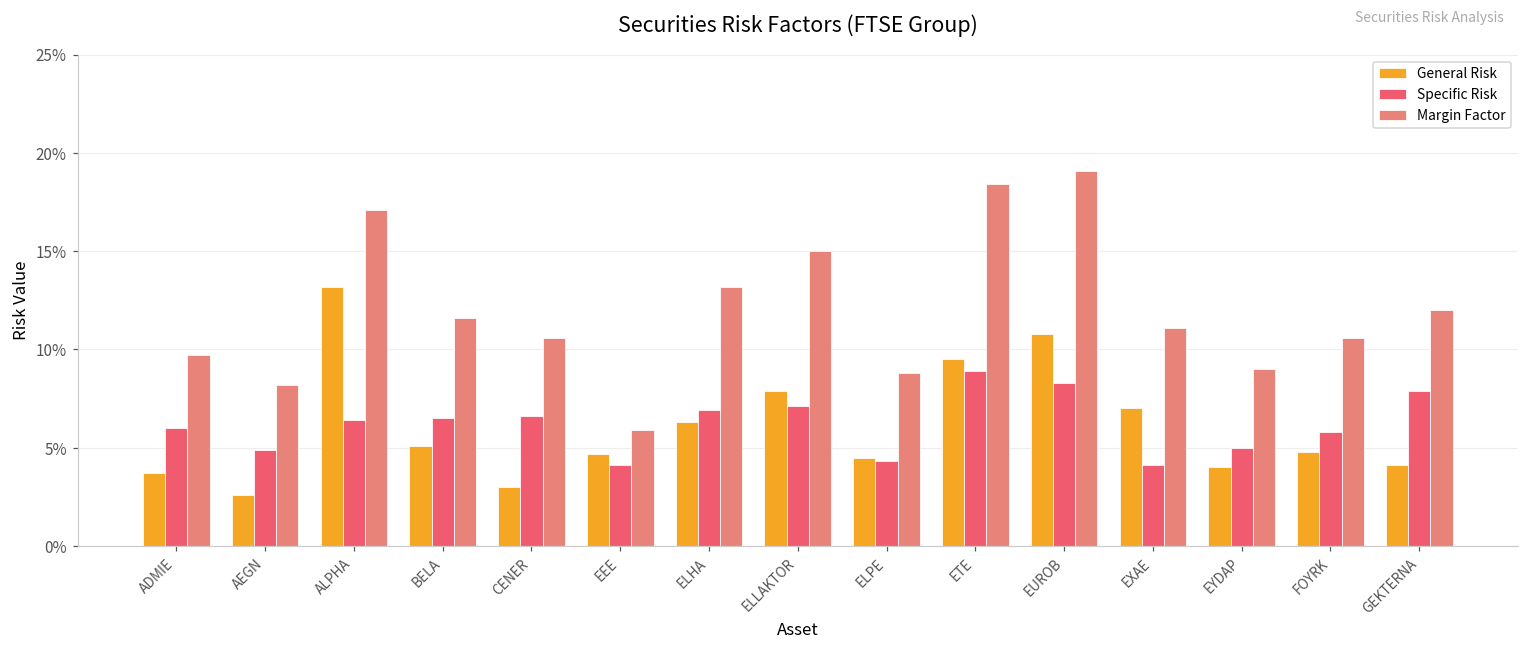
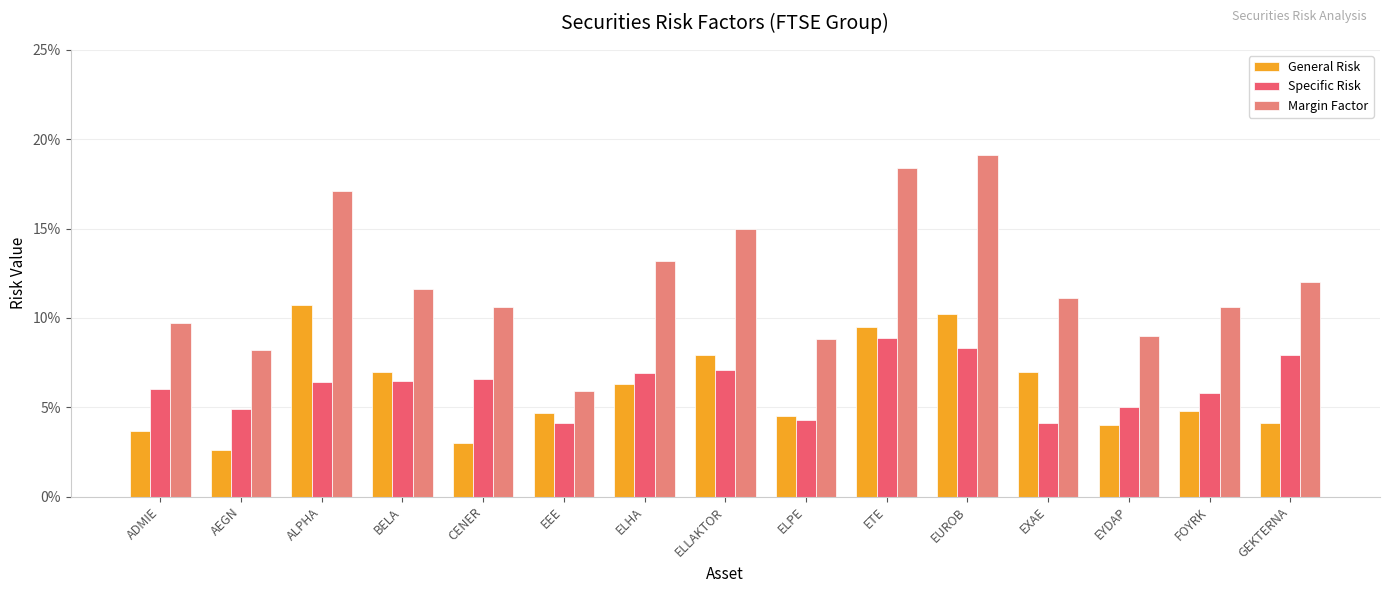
  {
    "General Risk": {
      "ADMIE": "3.7%",
      "AEGN": "2.6%",
-     "ALPHA": "13.2%",
-     "BELA": "5.1%",
+     "ALPHA": "10.7%",
+     "BELA": "7.0%",
      "CENER": "3.0%",
      "EEE": "4.7%",
      "ELHA": "6.3%",
      "ELLAKTOR": "7.9%",
      "ELPE": "4.5%",
      "ETE": "9.5%",
-     "EUROB": "10.8%",
+     "EUROB": "10.2%",
      "EXAE": "7.0%",
      "EYDAP": "4.0%",
      "FOYRK": "4.8%",
      "GEKTERNA": "4.1%"
    }
  }
